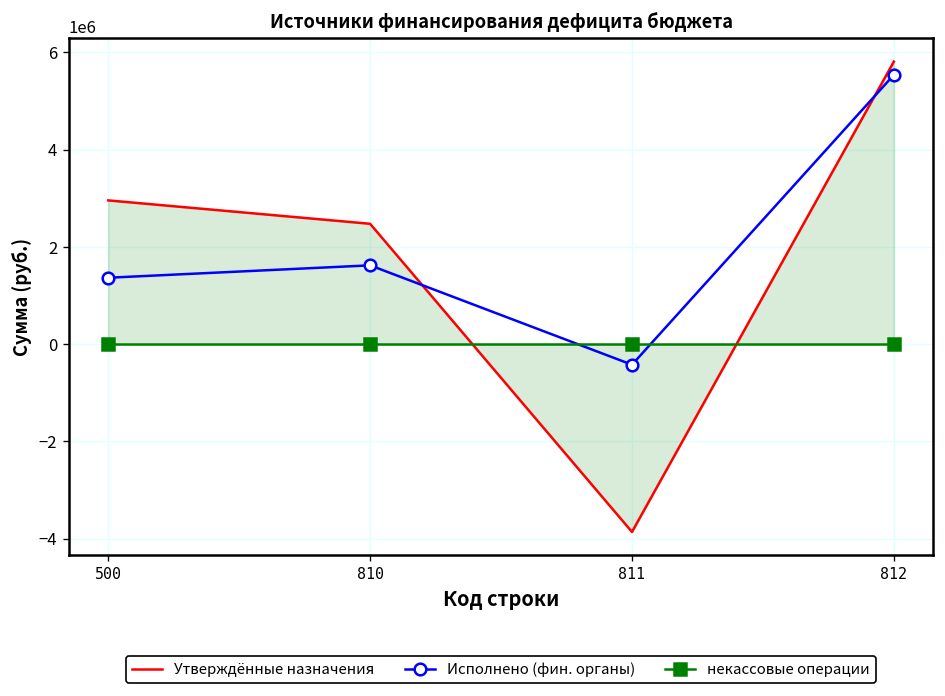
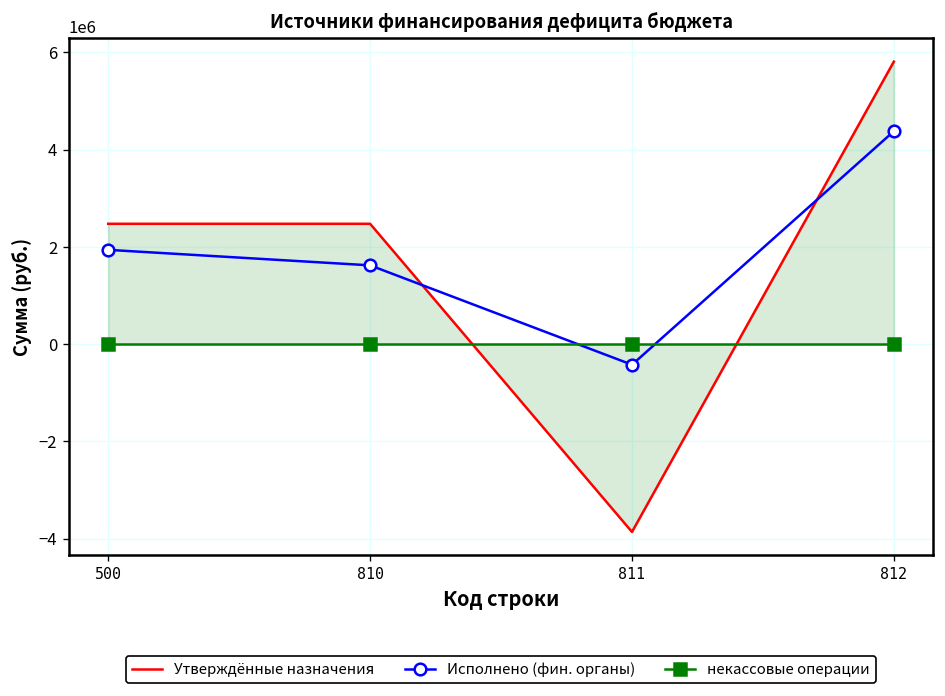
  {
    "Утверждённые назначения": {
-     "500": 3000000,
+     "500": 2500000,
      "811": -3900000
    },
    "Исполнено (фин. органы)": {
-     "500": 1400000,
+     "500": 1900000,
      "810": 1600000,
      "811": -400000,
-     "812": 5500000
+     "812": 4400000
    }
  }
